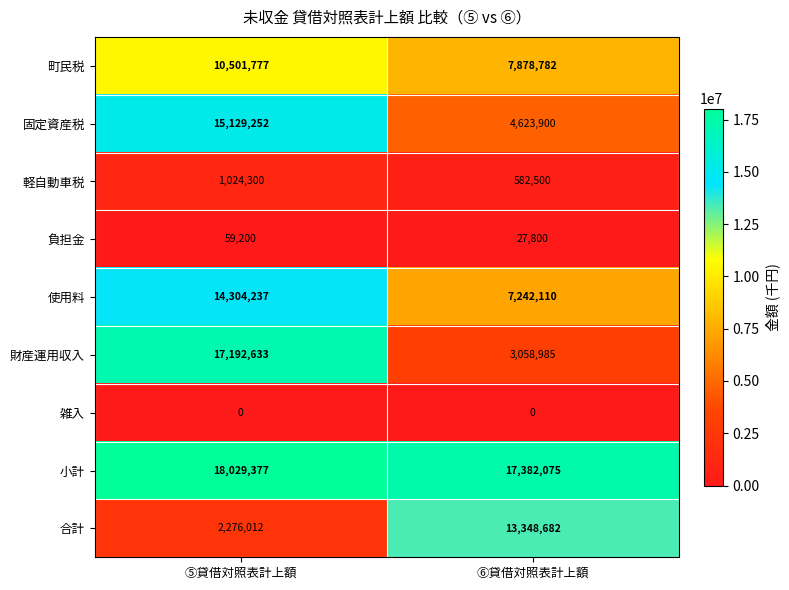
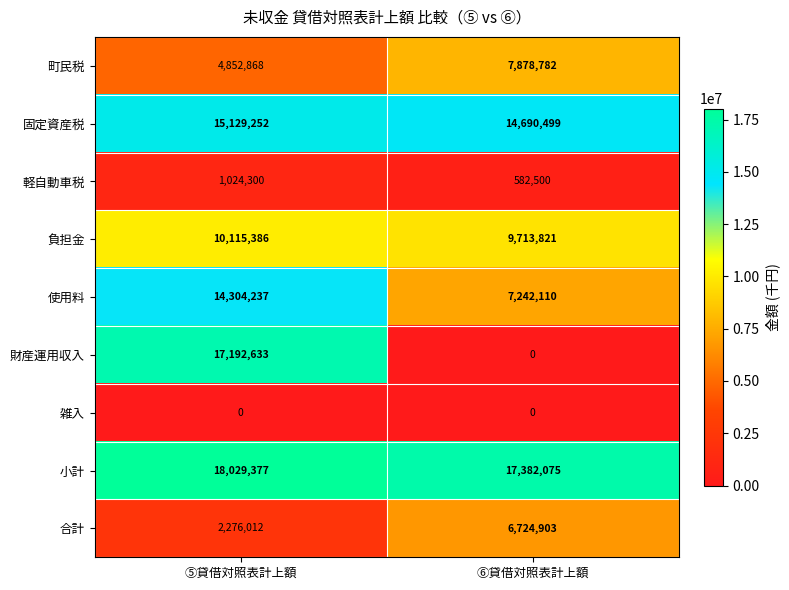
  {
    "町民税": {
-     "⑤貸借対照表計上額": "10,501,777",
+     "⑤貸借対照表計上額": "4,852,868",
      "⑥貸借対照表計上額": "7,878,782"
    },
    "固定資産税": {
      "⑤貸借対照表計上額": "15,129,252",
-     "⑥貸借対照表計上額": "4,623,900"
+     "⑥貸借対照表計上額": "14,690,499"
    },
    "軽自動車税": {
      "⑤貸借対照表計上額": "1,024,300",
      "⑥貸借対照表計上額": "582,500"
    },
    "負担金": {
-     "⑤貸借対照表計上額": "59,200",
-     "⑥貸借対照表計上額": "27,800"
+     "⑤貸借対照表計上額": "10,115,386",
+     "⑥貸借対照表計上額": "9,713,821"
    },
    "使用料": {
      "⑤貸借対照表計上額": "14,304,237",
      "⑥貸借対照表計上額": "7,242,110"
    },
    "財産運用収入": {
      "⑤貸借対照表計上額": "17,192,633",
-     "⑥貸借対照表計上額": "3,058,985"
+     "⑥貸借対照表計上額": "0"
    },
    "雑入": {
      "⑤貸借対照表計上額": "0",
      "⑥貸借対照表計上額": "0"
    },
    "小計": {
      "⑤貸借対照表計上額": "18,029,377",
      "⑥貸借対照表計上額": "17,382,075"
    },
    "合計": {
      "⑤貸借対照表計上額": "2,276,012",
-     "⑥貸借対照表計上額": "13,348,682"
+     "⑥貸借対照表計上額": "6,724,903"
    }
  }
